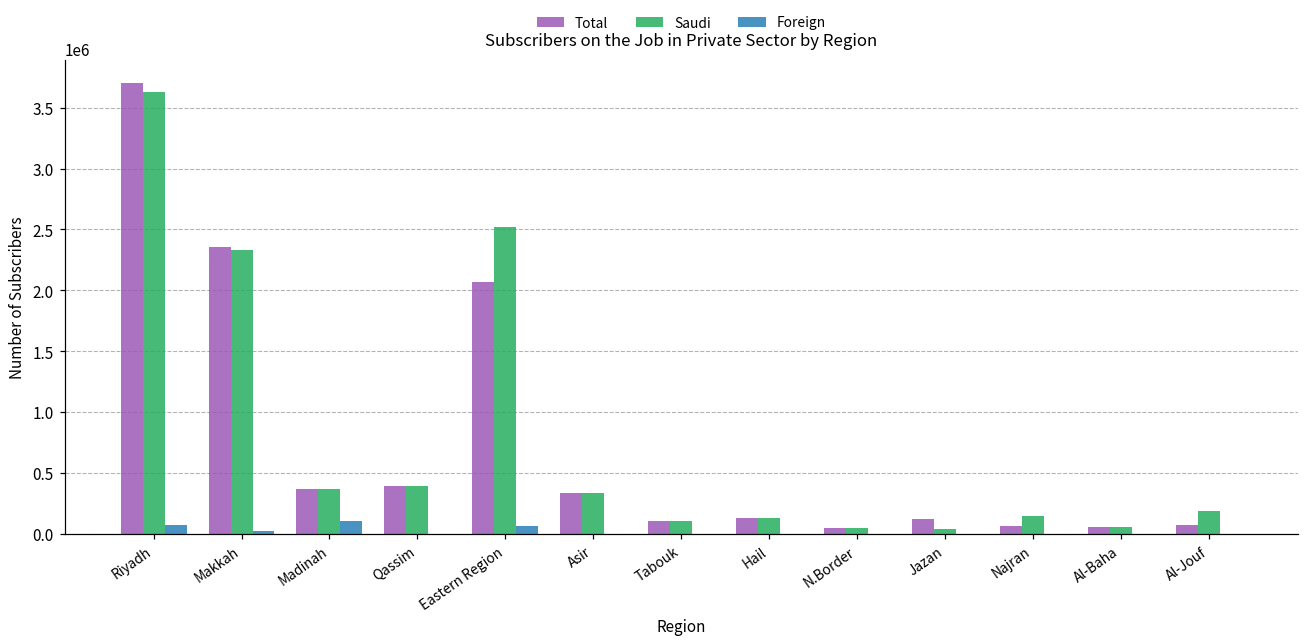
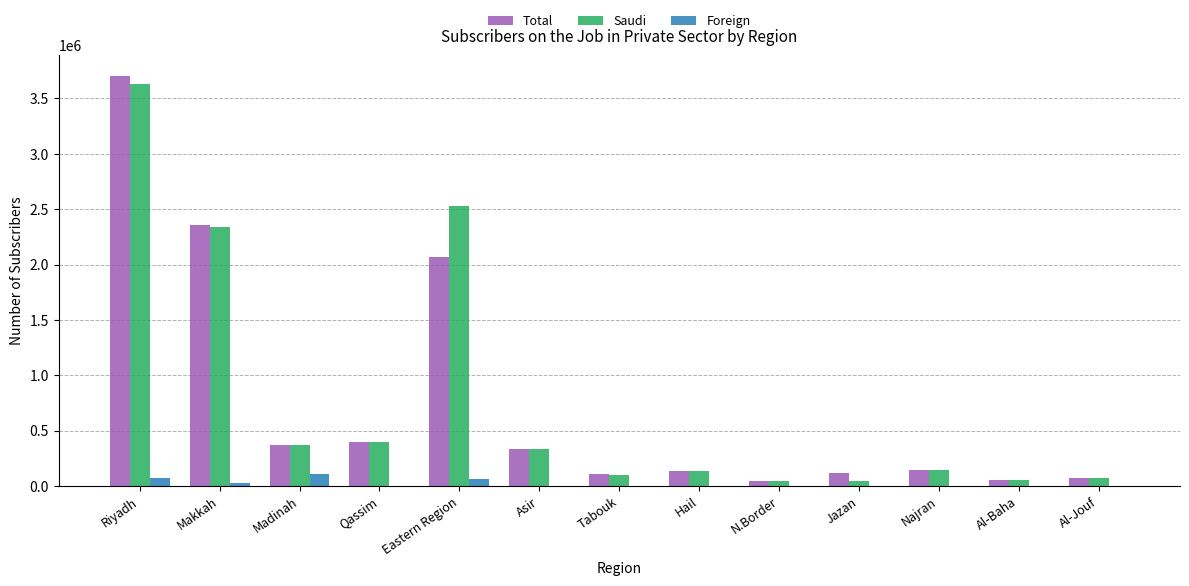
  {
    "Total": {
      "Riyadh": 3710000,
      "Makkah": 2360000,
      "Madinah": 370000,
      "Qassim": 400000,
      "Eastern Region": 2070000,
      "Asir": 340000,
      "Tabouk": 100000,
      "Hail": 130000,
      "N.Border": 50000,
      "Jazan": 120000,
-     "Najran": 60000,
+     "Najran": 140000,
      "Al-Baha": 50000,
      "Al-Jouf": 80000
    },
    "Saudi": {
      "Riyadh": 3630000,
      "Makkah": 2330000,
      "Madinah": 370000,
      "Qassim": 400000,
      "Eastern Region": 2520000,
      "Asir": 330000,
      "Tabouk": 100000,
      "Hail": 130000,
      "N.Border": 50000,
      "Jazan": 40000,
      "Najran": 140000,
      "Al-Baha": 50000,
-     "Al-Jouf": 190000
+     "Al-Jouf": 80000
    },
    "Foreign": {
      "Riyadh": 70000,
      "Makkah": 20000,
      "Madinah": 110000,
      "Eastern Region": 70000,
      "N.Border": 0
    }
  }
